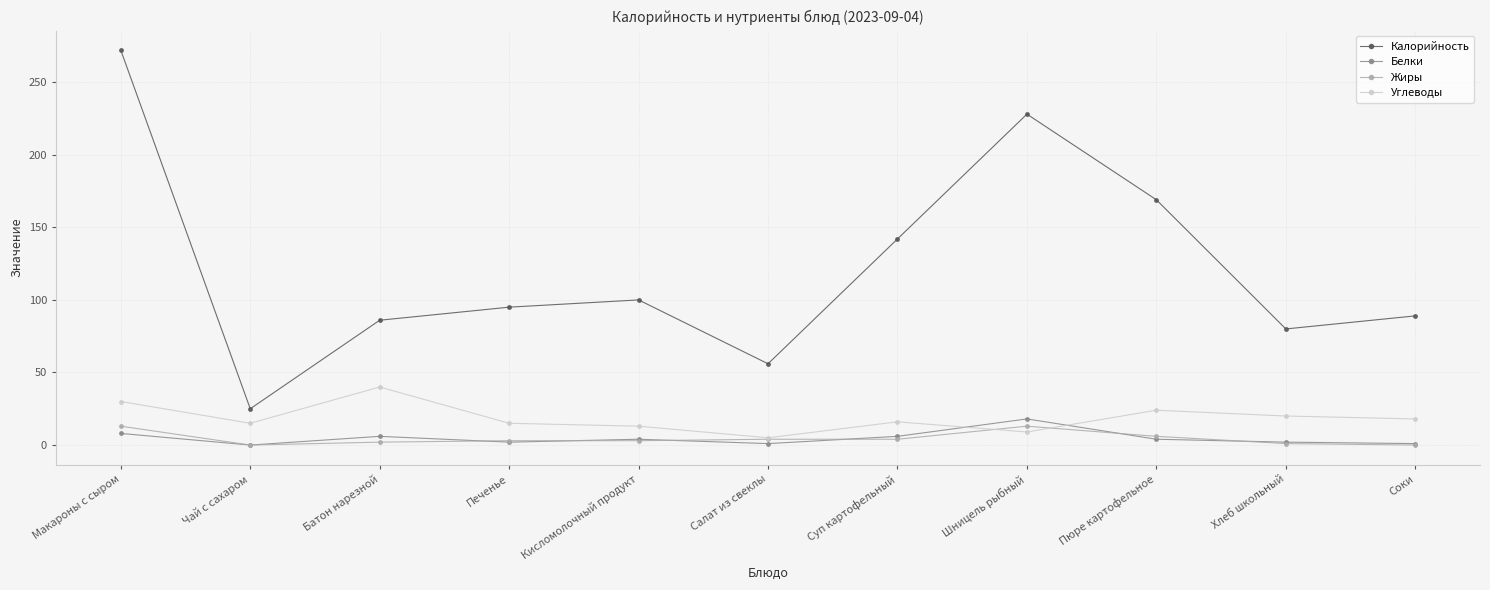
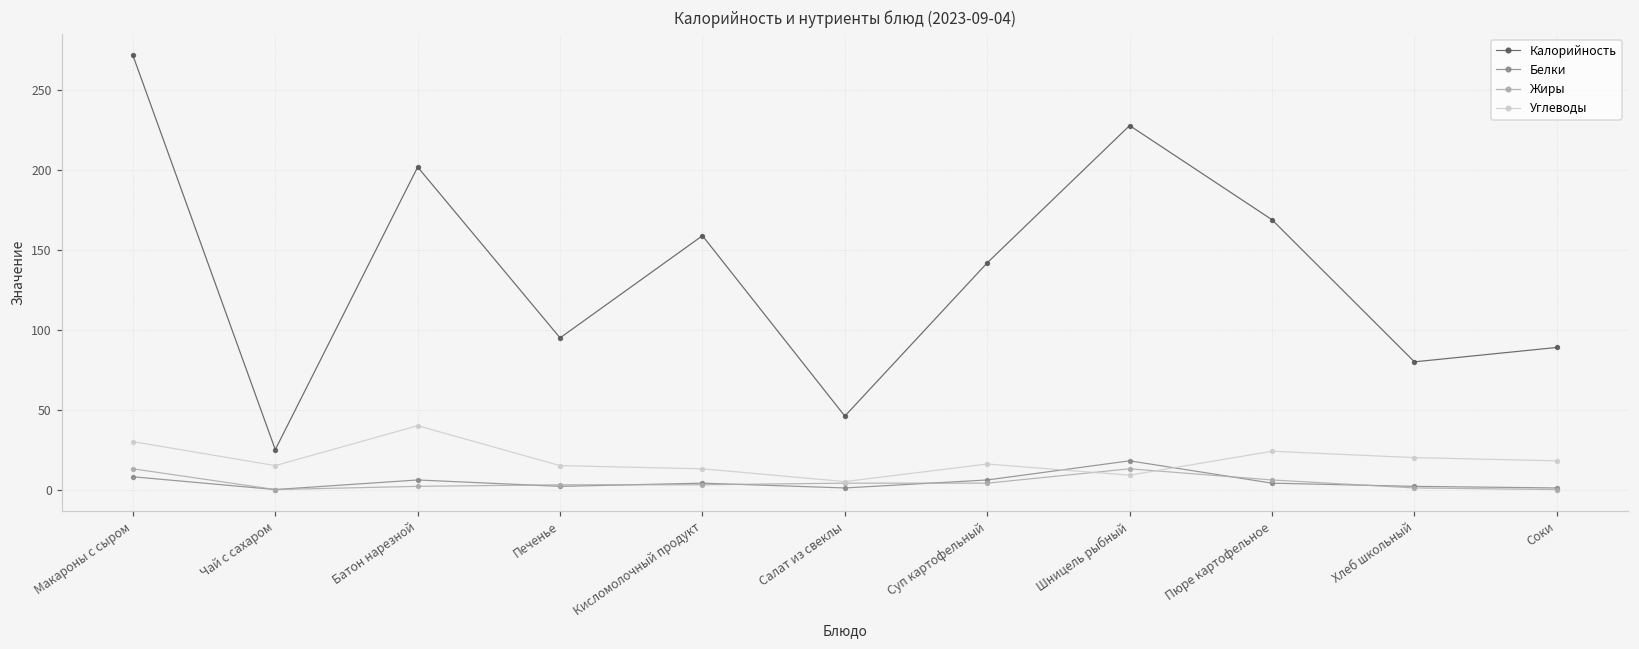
  {
    "Калорийность": {
      "Макароны с сыром": 272,
      "Чай с сахаром": 25,
-     "Батон нарезной": 86,
+     "Батон нарезной": 202,
      "Печенье": 95,
-     "Кисломолочный продукт": 100,
-     "Салат из свеклы": 56,
+     "Кисломолочный продукт": 159,
+     "Салат из свеклы": 46,
      "Суп картофельный": 142,
      "Шницель рыбный": 228,
      "Пюре картофельное": 169,
      "Хлеб школьный": 80,
      "Соки": 89
    }
  }
